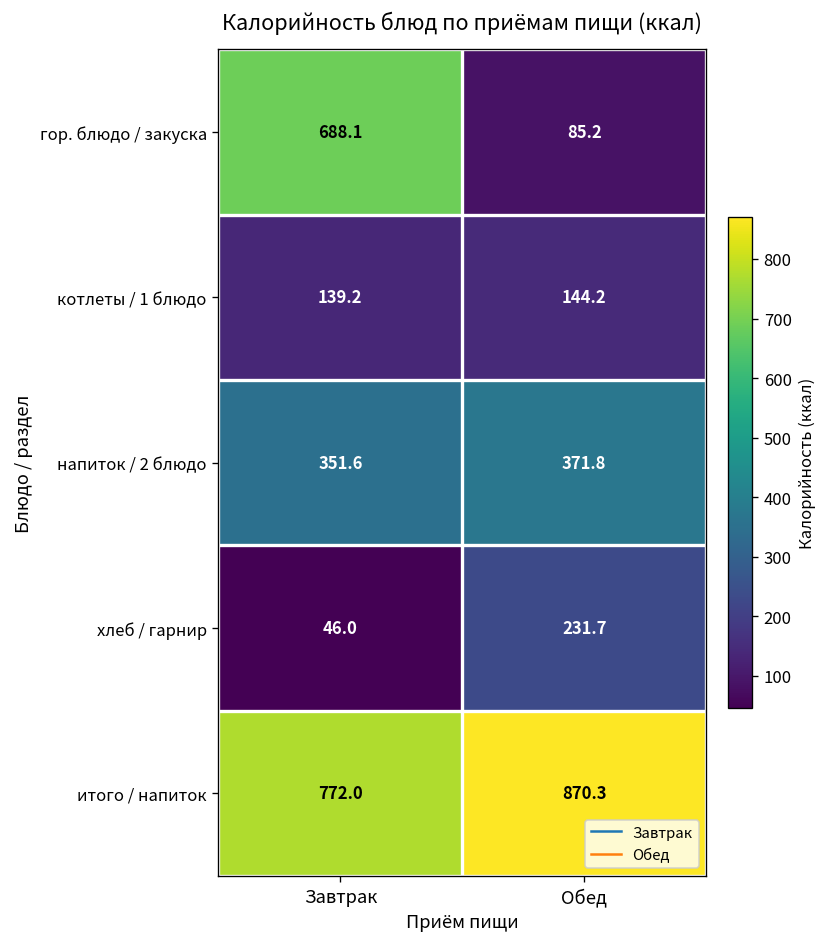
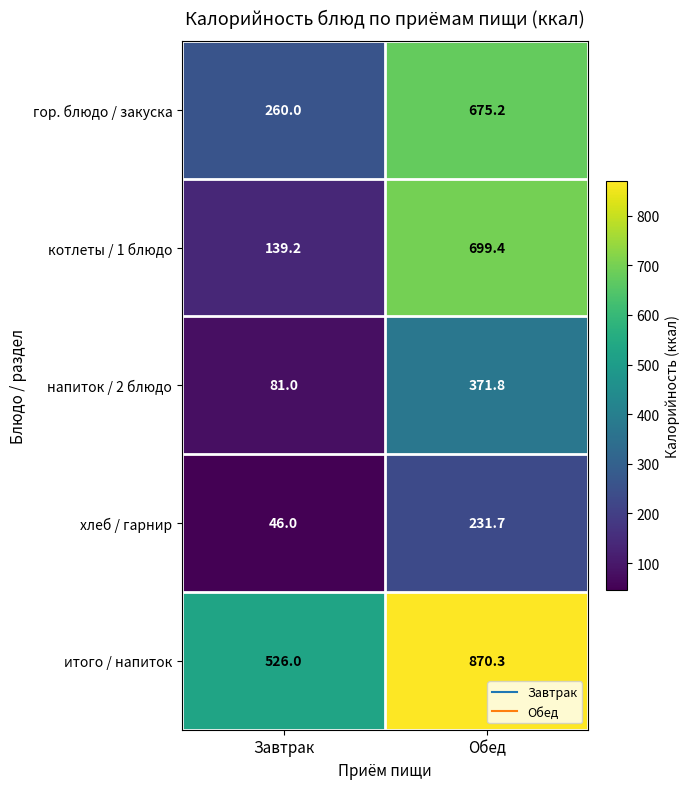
  {
    "гор. блюдо / закуска": {
-     "Завтрак": 688.1,
-     "Обед": 85.2
+     "Завтрак": 260.0,
+     "Обед": 675.2
    },
    "котлеты / 1 блюдо": {
      "Завтрак": 139.2,
-     "Обед": 144.2
+     "Обед": 699.4
    },
    "напиток / 2 блюдо": {
-     "Завтрак": 351.6,
+     "Завтрак": 81.0,
      "Обед": 371.8
    },
    "хлеб / гарнир": {
      "Завтрак": 46.0,
      "Обед": 231.7
    },
    "итого / напиток": {
-     "Завтрак": 772.0,
+     "Завтрак": 526.0,
      "Обед": 870.3
    }
  }
